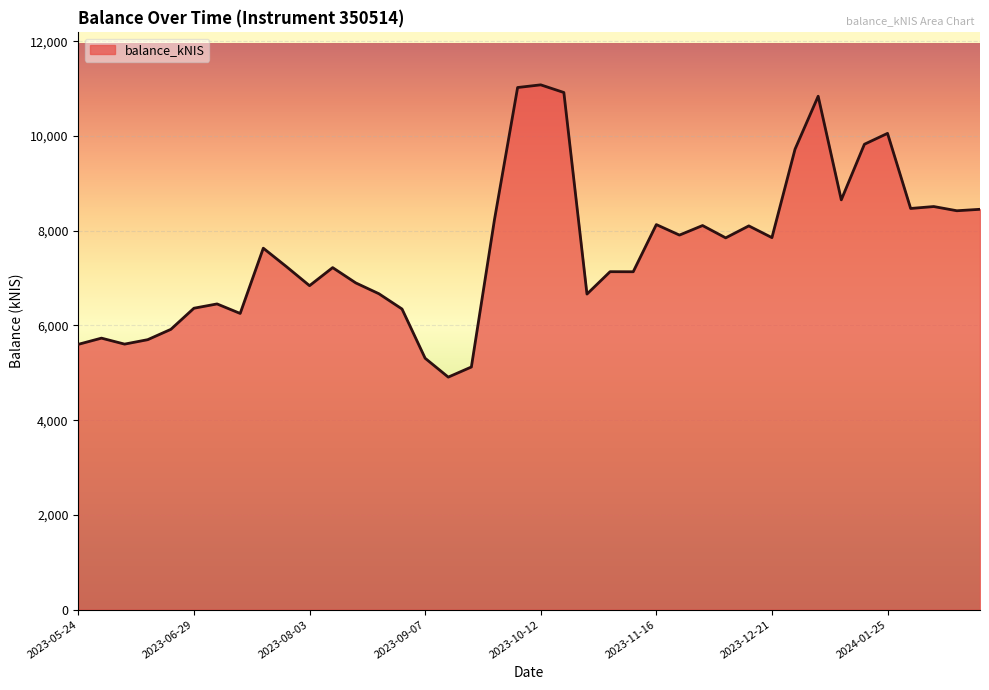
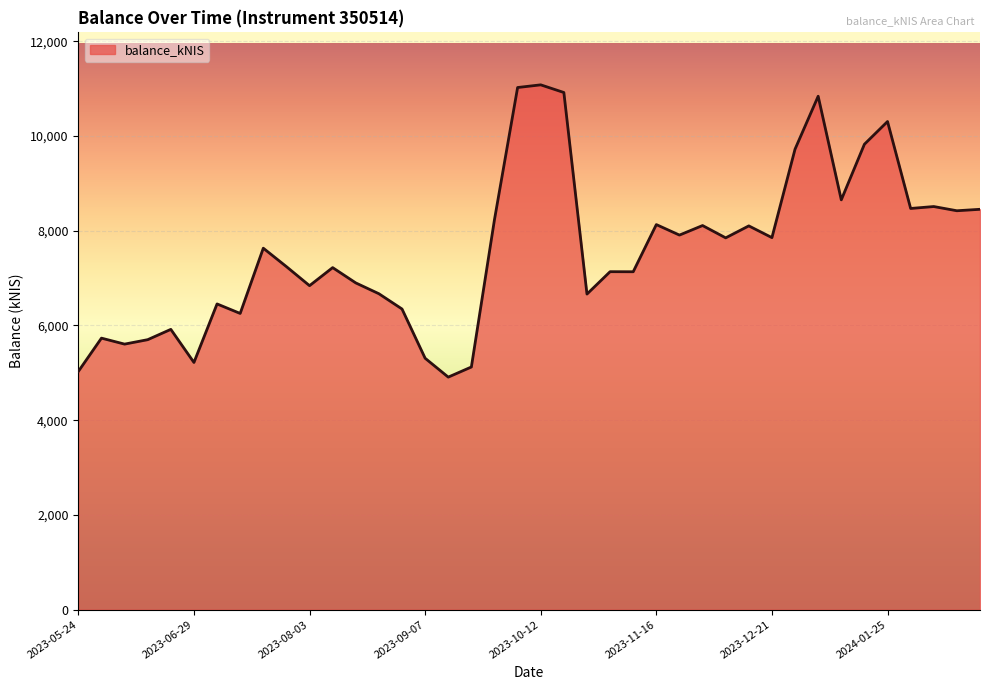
  {
-   "2023-05-24": "5,600",
-   "2023-06-29": "6,400",
+   "2023-05-24": "5,000",
+   "2023-06-29": "5,200",
    "2023-08-03": "6,800",
    "2023-09-07": "5,300",
    "2023-10-12": "11,100",
    "2023-11-16": "8,100",
    "2023-12-21": "7,900",
-   "2024-01-25": "10,100"
+   "2024-01-25": "10,300"
  }
